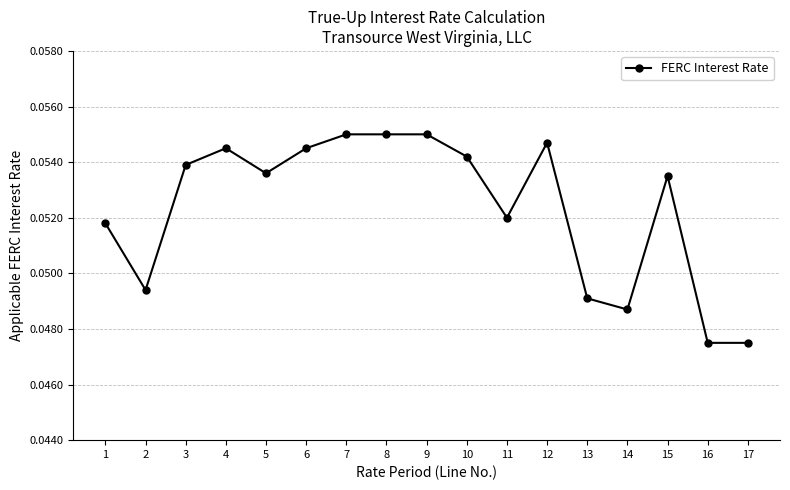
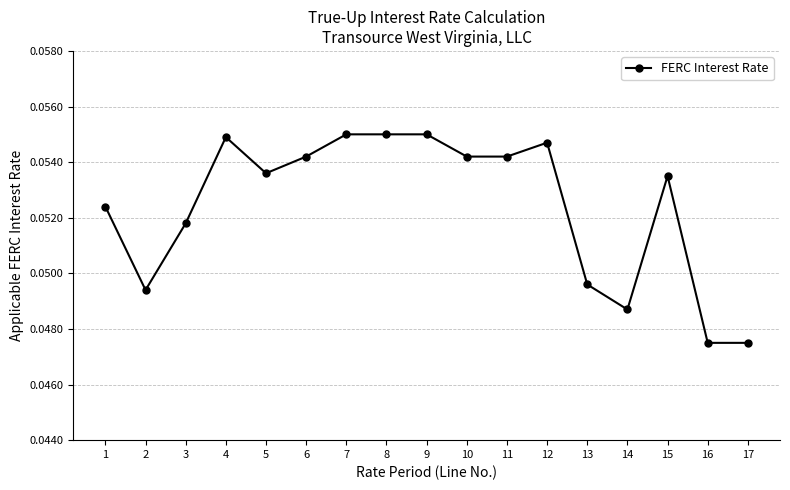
  {
-   "1": 0.0518,
+   "1": 0.0524,
    "2": 0.0494,
-   "3": 0.0539,
-   "4": 0.0545,
+   "3": 0.0518,
+   "4": 0.0549,
    "5": 0.0536,
-   "6": 0.0545,
+   "6": 0.0542,
    "7": 0.0550,
    "8": 0.0550,
    "9": 0.0550,
    "10": 0.0542,
-   "11": 0.0520,
+   "11": 0.0542,
    "12": 0.0547,
-   "13": 0.0491,
+   "13": 0.0496,
    "14": 0.0487,
    "15": 0.0535,
    "16": 0.0475,
    "17": 0.0475
  }
